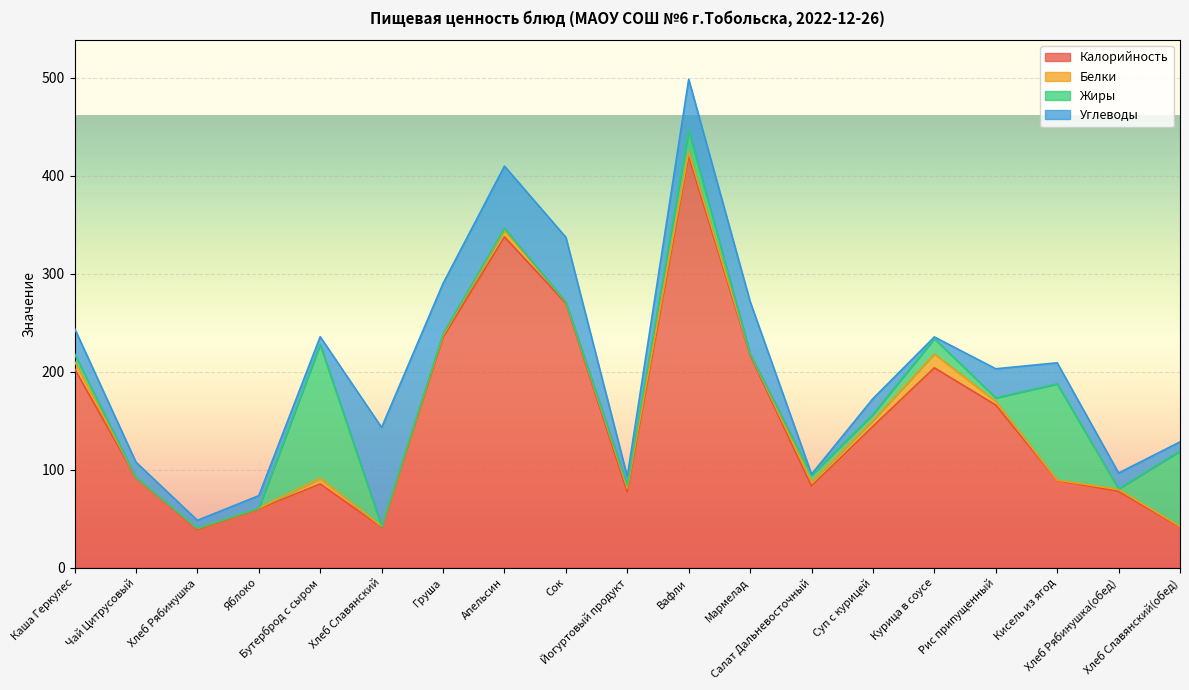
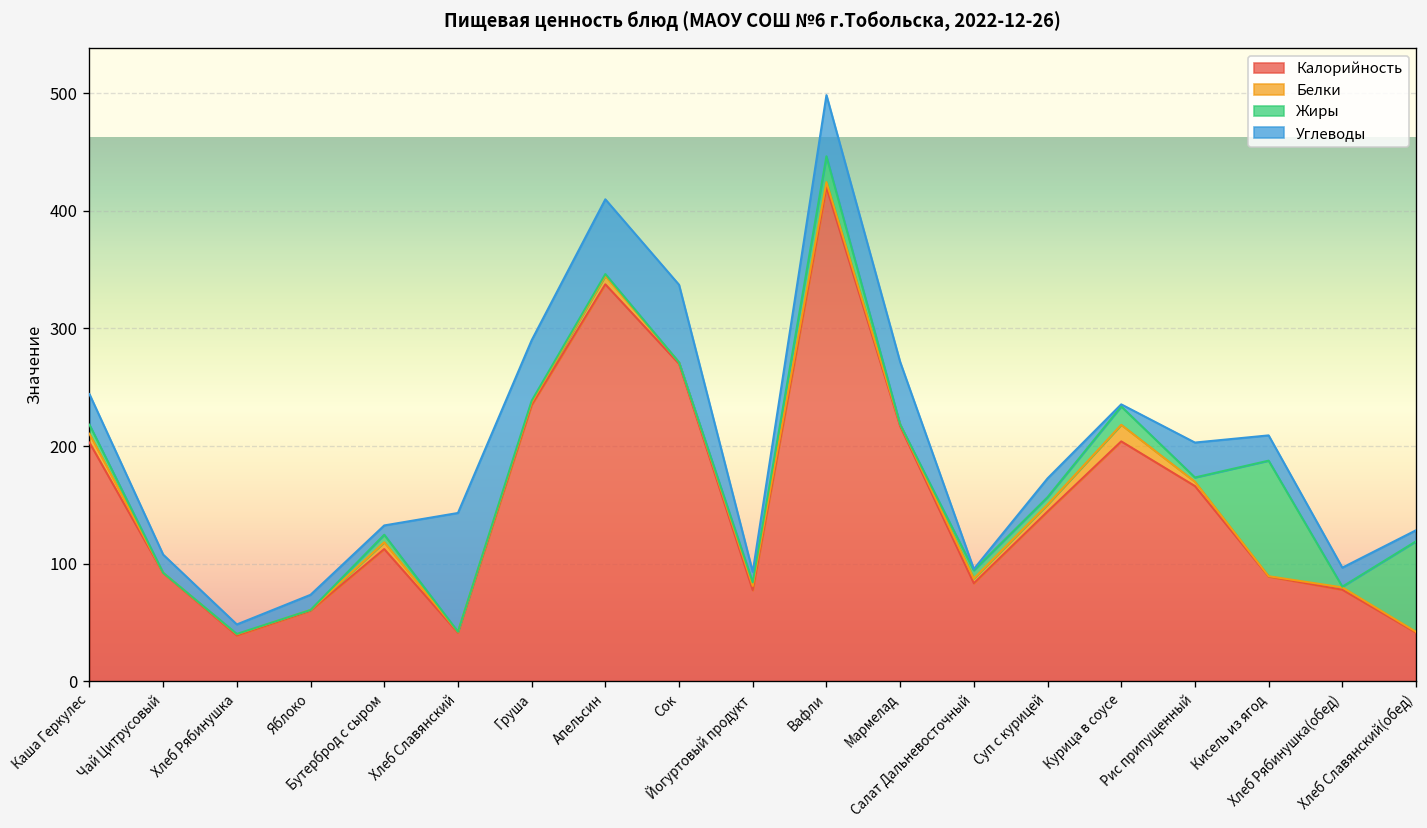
  {
    "Калорийность": {
      "Каша Геркулес": 200,
-     "Бутерброд с сыром": 90,
+     "Бутерброд с сыром": 110,
      "Апельсин": 340,
      "Йогуртовый продукт": 80,
      "Вафли": 420,
      "Салат Дальневосточный": 80,
      "Суп с курицей": 140,
      "Курица в соусе": 200,
      "Рис припущенный": 170
    },
    "Белки": {
      "Каша Геркулес": 10,
      "Бутерброд с сыром": 10,
      "Йогуртовый продукт": 0,
      "Вафли": 0,
      "Салат Дальневосточный": 0,
      "Суп с курицей": 10,
      "Курица в соусе": 10,
      "Рис припущенный": 0
    },
    "Жиры": {
      "Каша Геркулес": 10,
-     "Бутерброд с сыром": 140,
+     "Бутерброд с сыром": 10,
      "Йогуртовый продукт": 0,
      "Вафли": 20,
      "Суп с курицей": 10,
      "Рис припущенный": 0,
      "Кисель из ягод": 100,
      "Хлеб Славянский(обед)": 80
    },
    "Углеводы": {
      "Каша Геркулес": 30,
      "Чай Цитрусовый": 20,
      "Хлеб Рябинушка": 10,
      "Яблоко": 10,
      "Бутерброд с сыром": 10,
      "Хлеб Славянский": 100,
      "Груша": 50,
      "Апельсин": 60,
      "Сок": 70,
      "Йогуртовый продукт": 10,
      "Вафли": 50,
      "Мармелад": 50,
      "Суп с курицей": 20,
      "Рис припущенный": 30,
      "Кисель из ягод": 20,
      "Хлеб Рябинушка(обед)": 20,
      "Хлеб Славянский(обед)": 10
    }
  }
